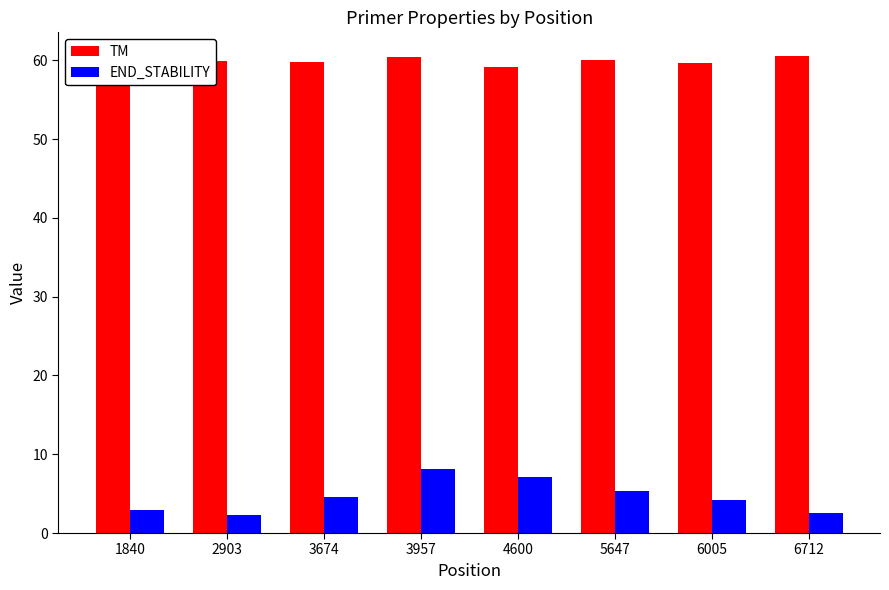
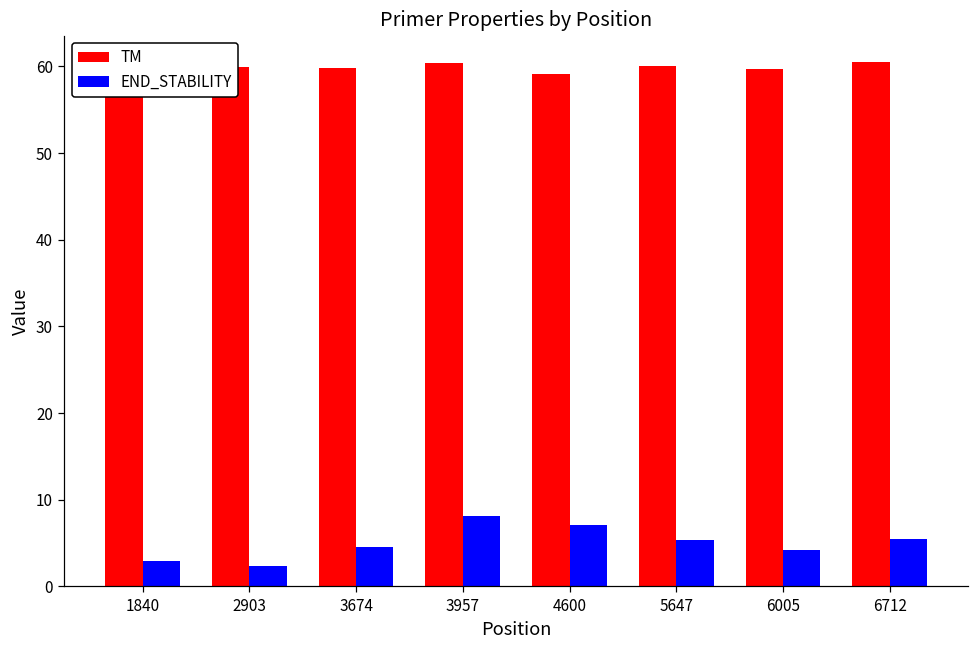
  {
    "TM": {
      "3674": 60,
      "3957": 60,
      "4600": 59,
      "5647": 60,
      "6005": 60,
      "6712": 61
    },
    "END_STABILITY": {
      "1840": 3,
      "2903": 2,
      "3674": 5,
      "3957": 8,
      "4600": 7,
      "5647": 5,
      "6005": 4,
-     "6712": 3
+     "6712": 5
    }
  }
